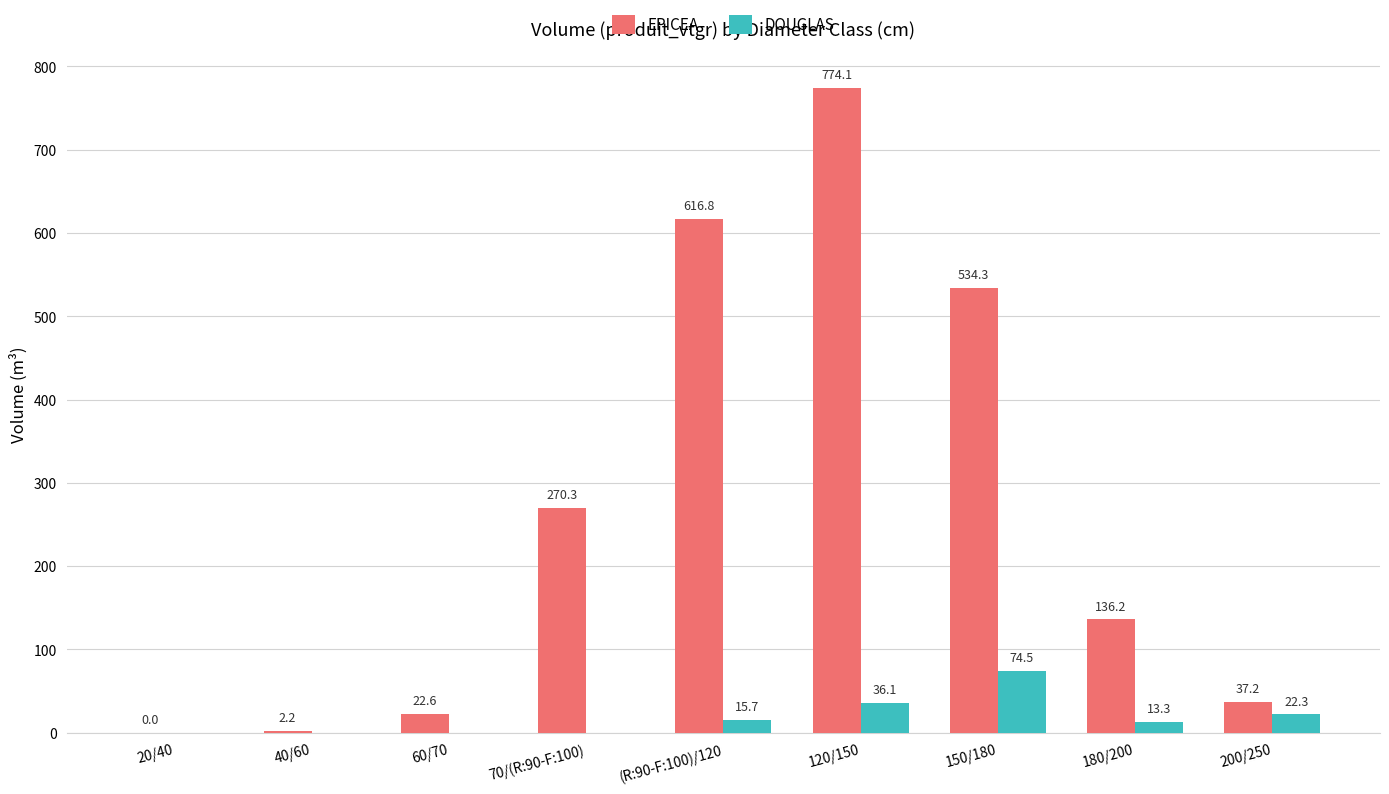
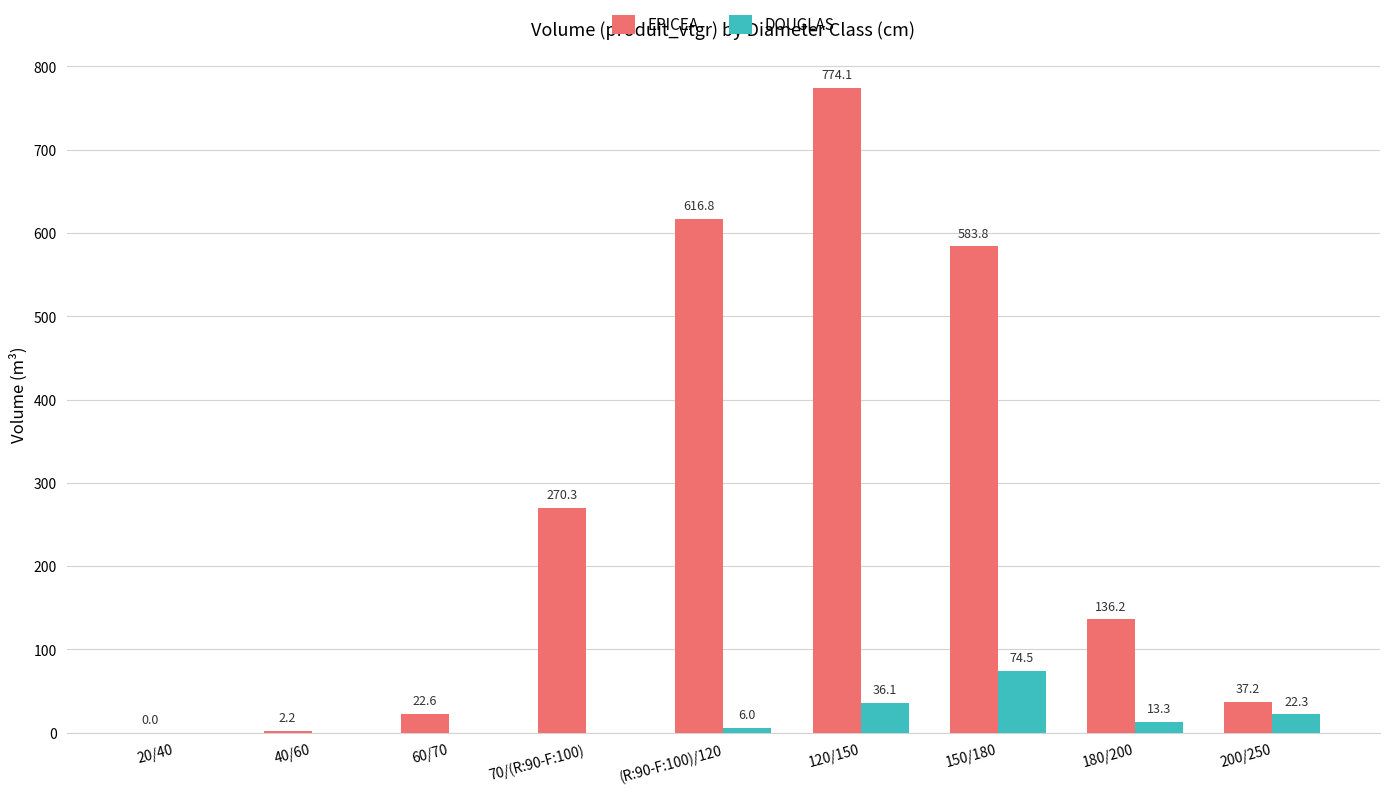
  {
    "EPICEA": {
      "20/40": 0.0,
      "40/60": 2.2,
      "60/70": 22.6,
      "70/(R:90-F:100)": 270.3,
      "(R:90-F:100)/120": 616.8,
      "120/150": 774.1,
-     "150/180": 534.3,
+     "150/180": 583.8,
      "180/200": 136.2,
      "200/250": 37.2
    },
    "DOUGLAS": {
-     "(R:90-F:100)/120": 15.7,
+     "(R:90-F:100)/120": 6.0,
      "120/150": 36.1,
      "150/180": 74.5,
      "180/200": 13.3,
      "200/250": 22.3
    }
  }
